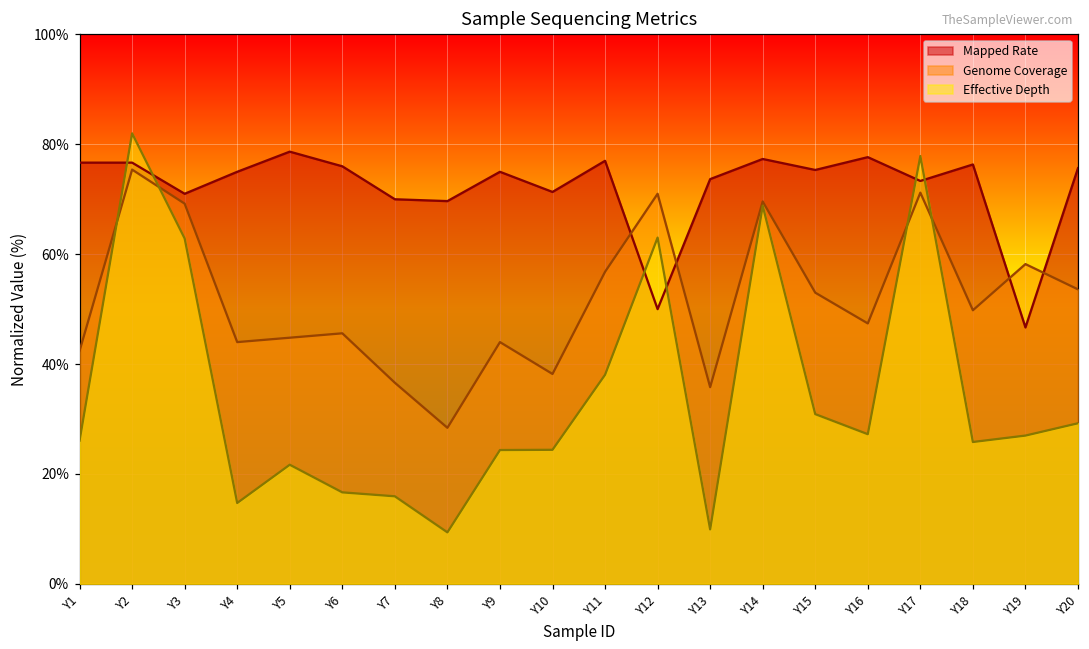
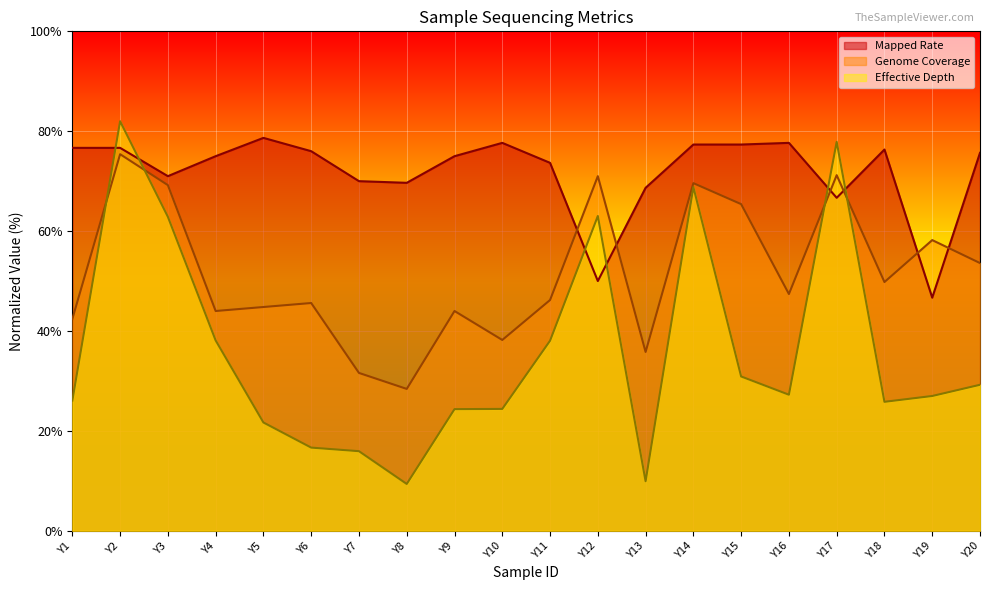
  {
    "Mapped Rate": {
      "Y1": "77%",
      "Y2": "77%",
      "Y3": "71%",
      "Y4": "75%",
      "Y5": "79%",
      "Y6": "76%",
      "Y7": "70%",
      "Y8": "70%",
      "Y9": "75%",
-     "Y10": "71%",
-     "Y11": "77%",
+     "Y10": "78%",
+     "Y11": "74%",
      "Y12": "50%",
-     "Y13": "74%",
+     "Y13": "69%",
      "Y14": "77%",
-     "Y15": "75%",
+     "Y15": "77%",
      "Y16": "78%",
-     "Y17": "73%",
+     "Y17": "67%",
      "Y18": "76%",
      "Y19": "47%",
      "Y20": "76%"
    },
    "Genome Coverage": {
      "Y1": "42%",
      "Y2": "75%",
      "Y3": "69%",
      "Y4": "44%",
      "Y5": "45%",
      "Y6": "46%",
-     "Y7": "37%",
+     "Y7": "32%",
      "Y8": "28%",
      "Y9": "44%",
      "Y10": "38%",
-     "Y11": "57%",
+     "Y11": "46%",
      "Y12": "71%",
      "Y13": "36%",
      "Y14": "70%",
-     "Y15": "53%",
+     "Y15": "65%",
      "Y16": "47%",
      "Y17": "71%",
      "Y18": "50%",
      "Y19": "58%",
      "Y20": "54%"
    },
    "Effective Depth": {
      "Y1": "26%",
      "Y2": "82%",
      "Y3": "63%",
-     "Y4": "15%",
+     "Y4": "38%",
      "Y5": "22%",
      "Y6": "17%",
      "Y7": "16%",
      "Y8": "9%",
      "Y9": "24%",
      "Y10": "24%",
      "Y11": "38%",
      "Y12": "63%",
      "Y13": "10%",
      "Y14": "69%",
      "Y15": "31%",
      "Y16": "27%",
      "Y17": "78%",
      "Y18": "26%",
      "Y19": "27%",
      "Y20": "29%"
    }
  }
